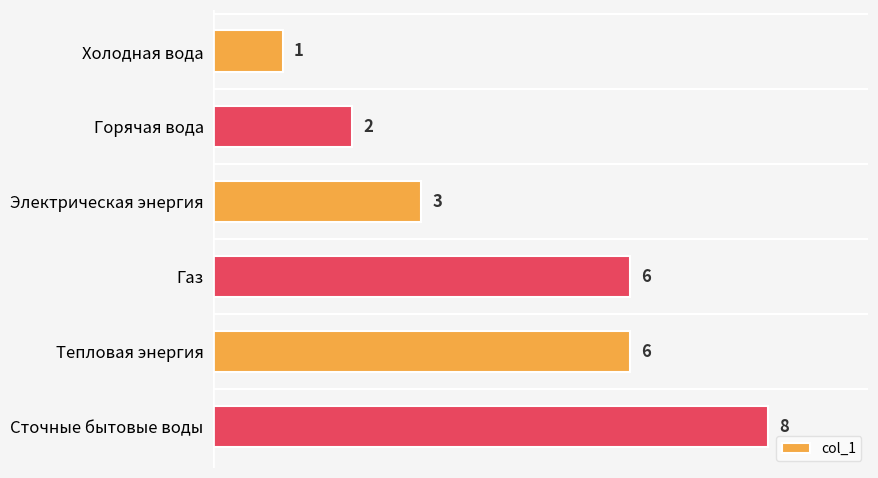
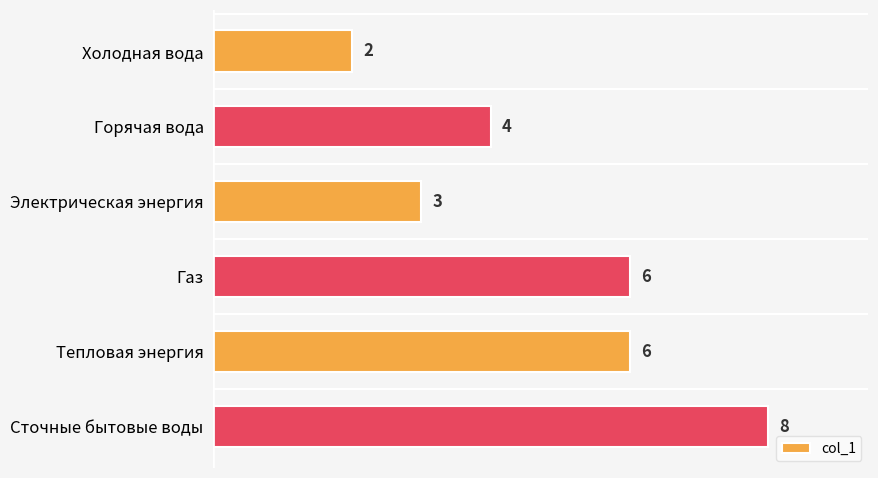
  {
-   "Холодная вода": 1,
-   "Горячая вода": 2,
+   "Холодная вода": 2,
+   "Горячая вода": 4,
    "Электрическая энергия": 3,
    "Газ": 6,
    "Тепловая энергия": 6,
    "Сточные бытовые воды": 8
  }
